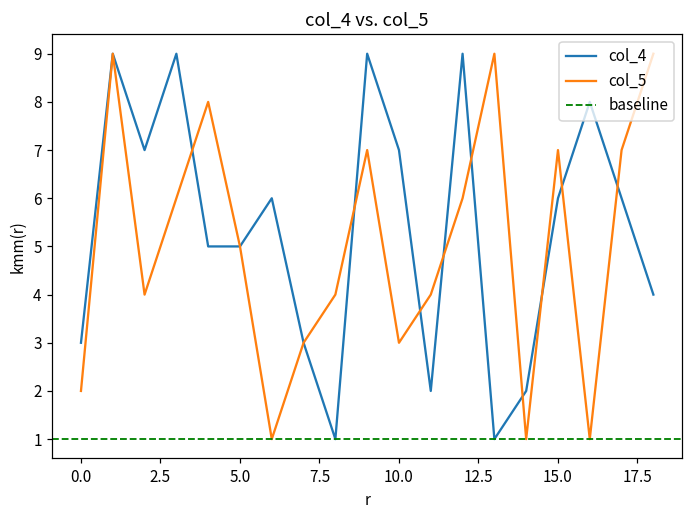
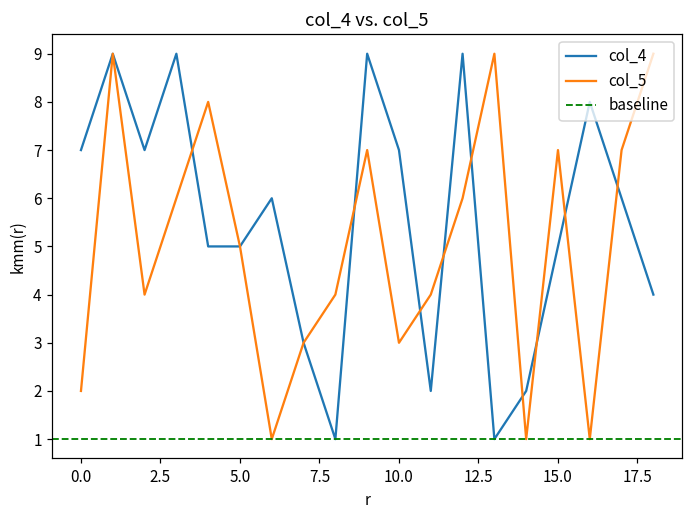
  {
    "col_4": {
-     "0.0": 3,
+     "0.0": 7,
      "10.0": 7,
-     "15.0": 6
+     "15.0": 5
    },
    "col_5": {
      "0.0": 2,
      "10.0": 3,
      "15.0": 7
    }
  }
